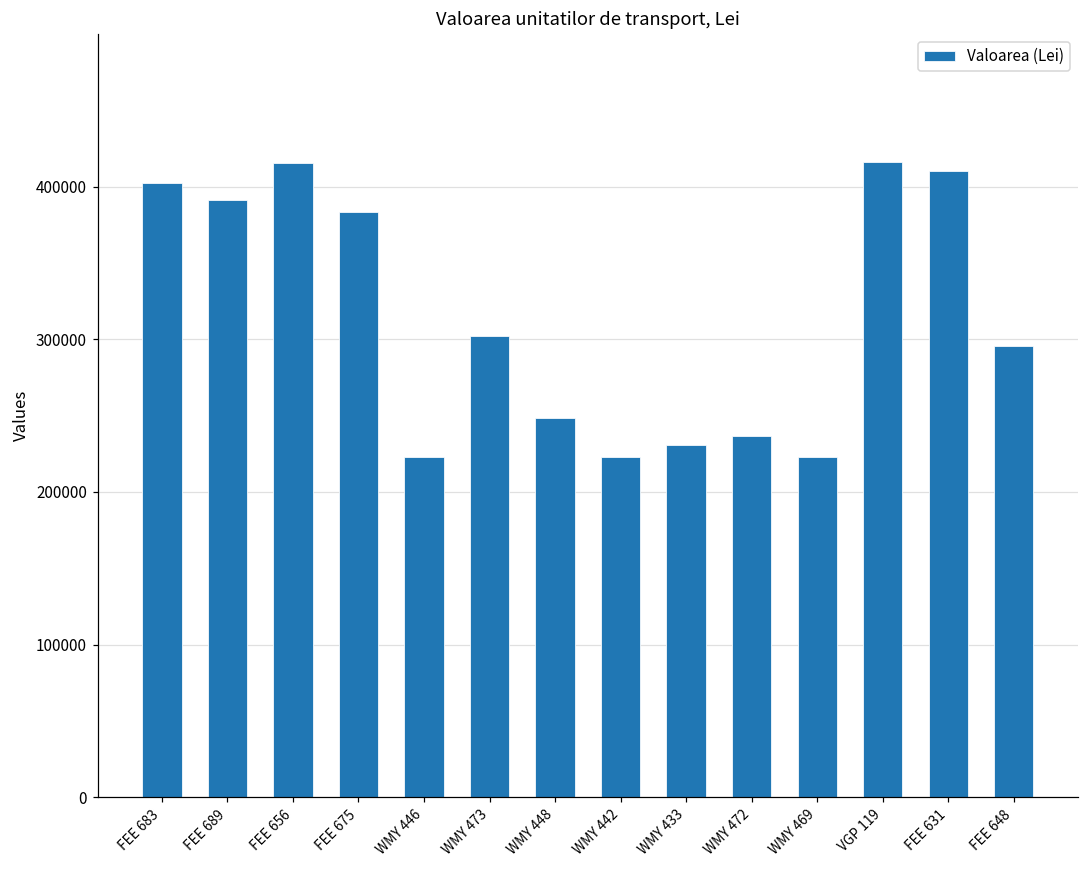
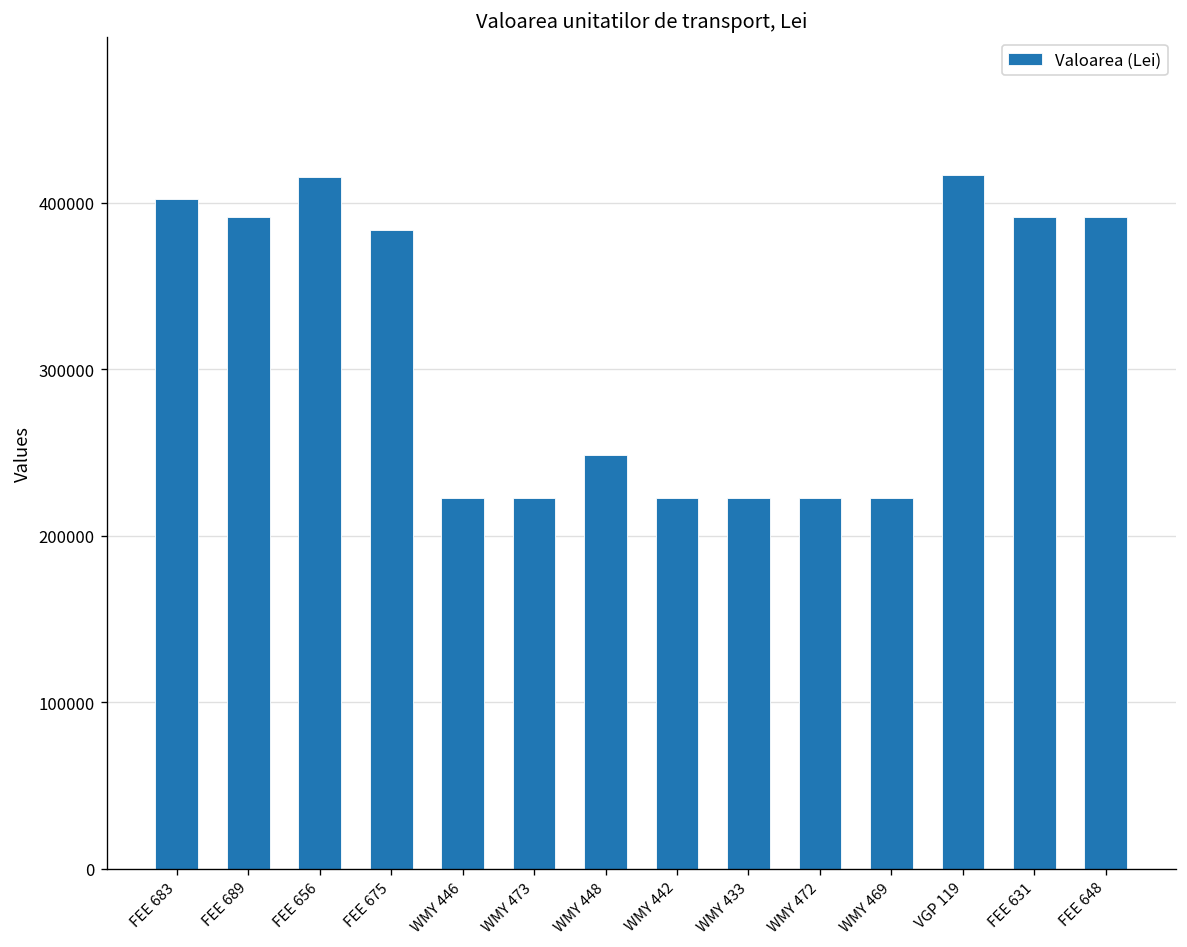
  {
    "FEE 683": 402000,
    "FEE 689": 391000,
    "FEE 656": 416000,
    "FEE 675": 383000,
    "WMY 446": 223000,
-   "WMY 473": 302000,
+   "WMY 473": 223000,
    "WMY 448": 249000,
    "WMY 442": 223000,
-   "WMY 433": 231000,
-   "WMY 472": 236000,
+   "WMY 433": 223000,
+   "WMY 472": 223000,
    "WMY 469": 223000,
    "VGP 119": 417000,
-   "FEE 631": 410000,
-   "FEE 648": 296000
+   "FEE 631": 391000,
+   "FEE 648": 391000
  }
